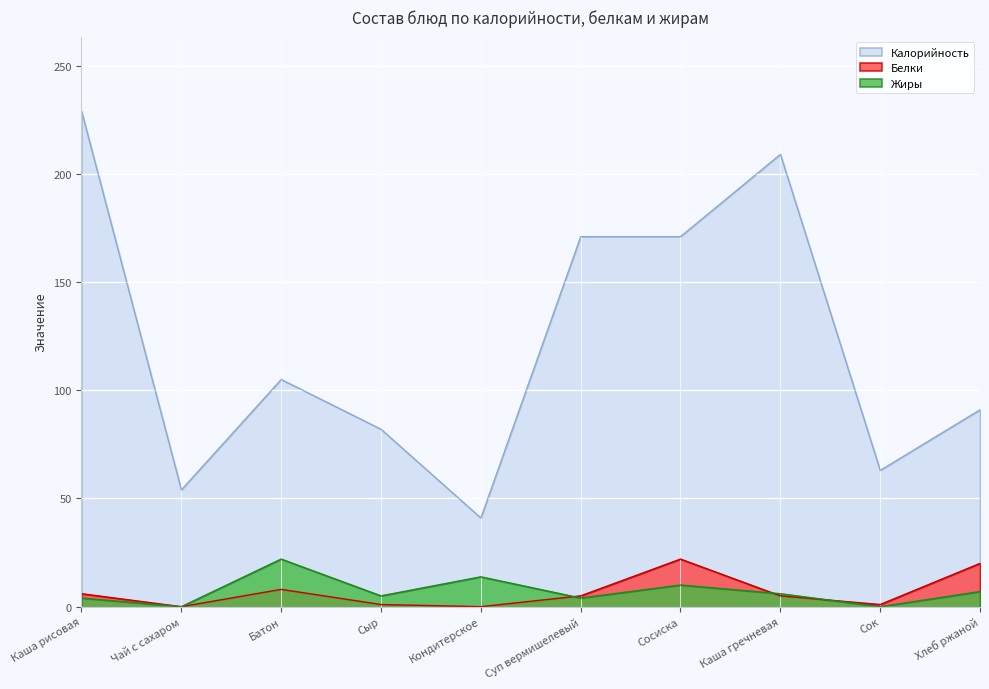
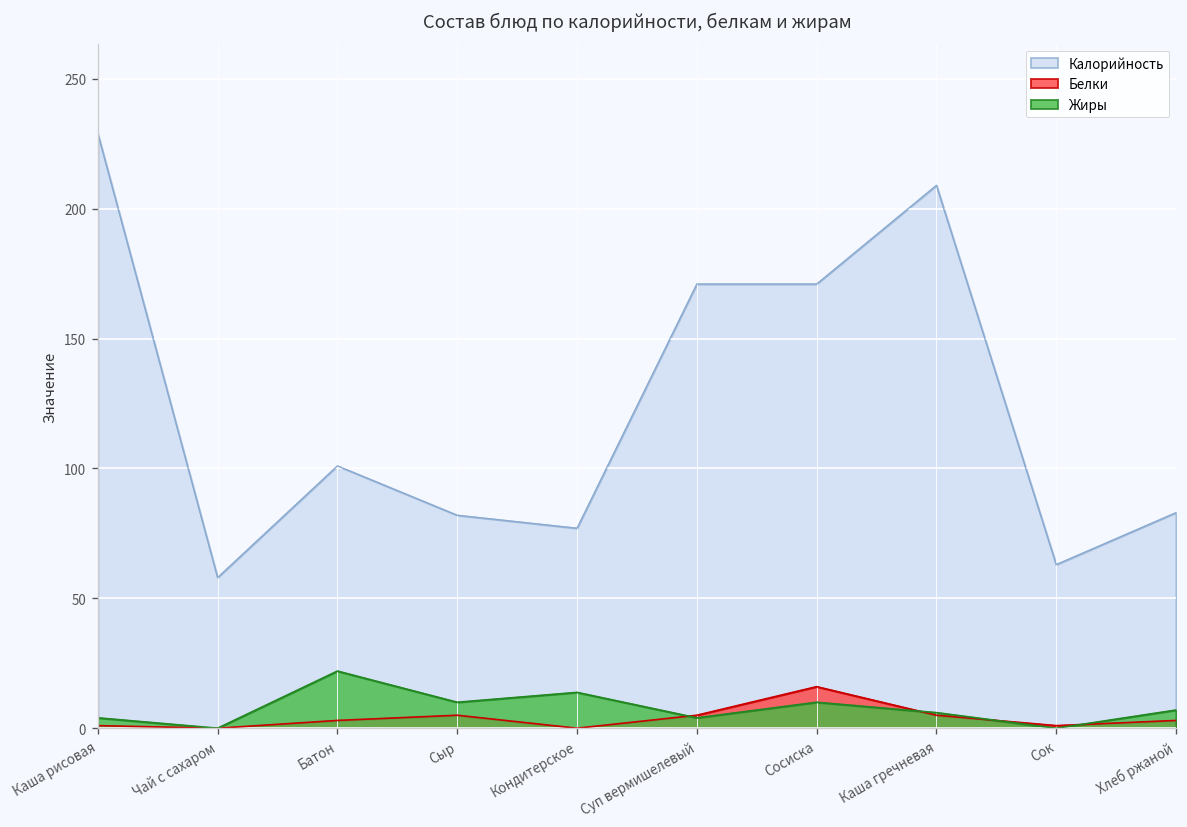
  {
    "Калорийность": {
      "Каша рисовая": 229,
-     "Чай с сахаром": 54,
-     "Батон": 105,
+     "Чай с сахаром": 58,
+     "Батон": 101,
      "Сыр": 82,
-     "Кондитерское": 41,
+     "Кондитерское": 77,
      "Суп вермишелевый": 171,
      "Сосиска": 171,
      "Каша гречневая": 209,
      "Сок": 63,
-     "Хлеб ржаной": 91
+     "Хлеб ржаной": 83
    },
    "Белки": {
-     "Каша рисовая": 6,
-     "Батон": 8,
-     "Сыр": 1,
+     "Каша рисовая": 1,
+     "Батон": 3,
+     "Сыр": 5,
      "Кондитерское": 0,
-     "Сосиска": 22,
-     "Хлеб ржаной": 20
+     "Сосиска": 16,
+     "Хлеб ржаной": 3
    },
    "Жиры": {
      "Каша рисовая": 4,
      "Батон": 22,
-     "Сыр": 5,
+     "Сыр": 10,
      "Кондитерское": 14,
      "Сосиска": 10,
      "Хлеб ржаной": 7
    }
  }
